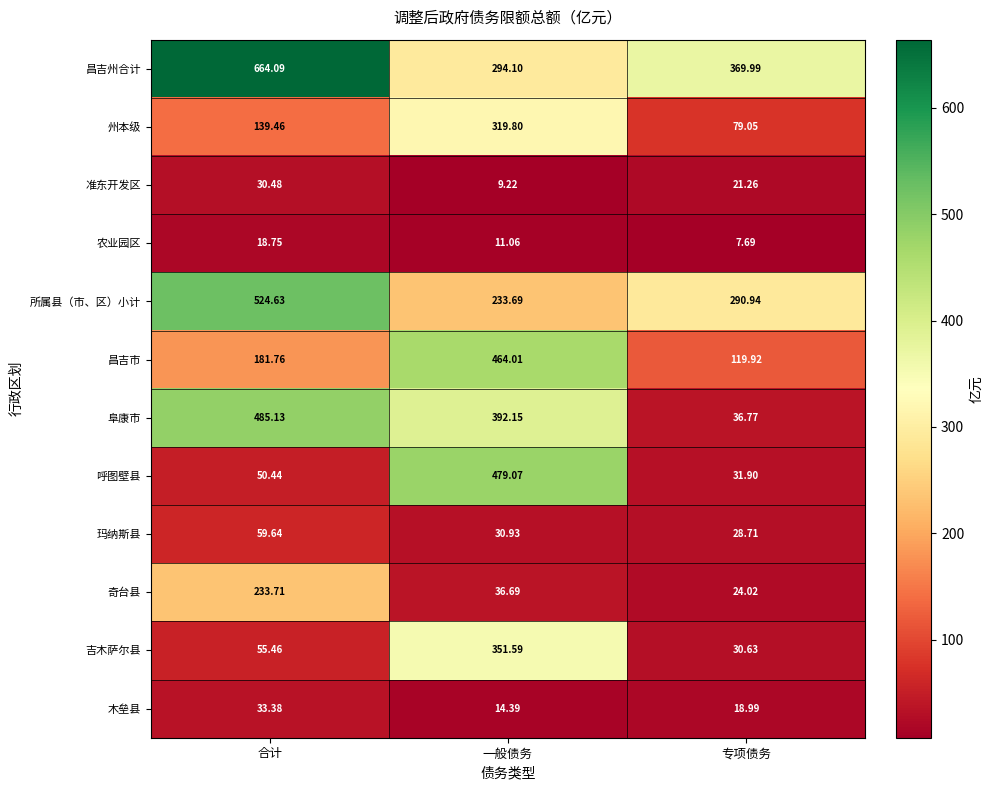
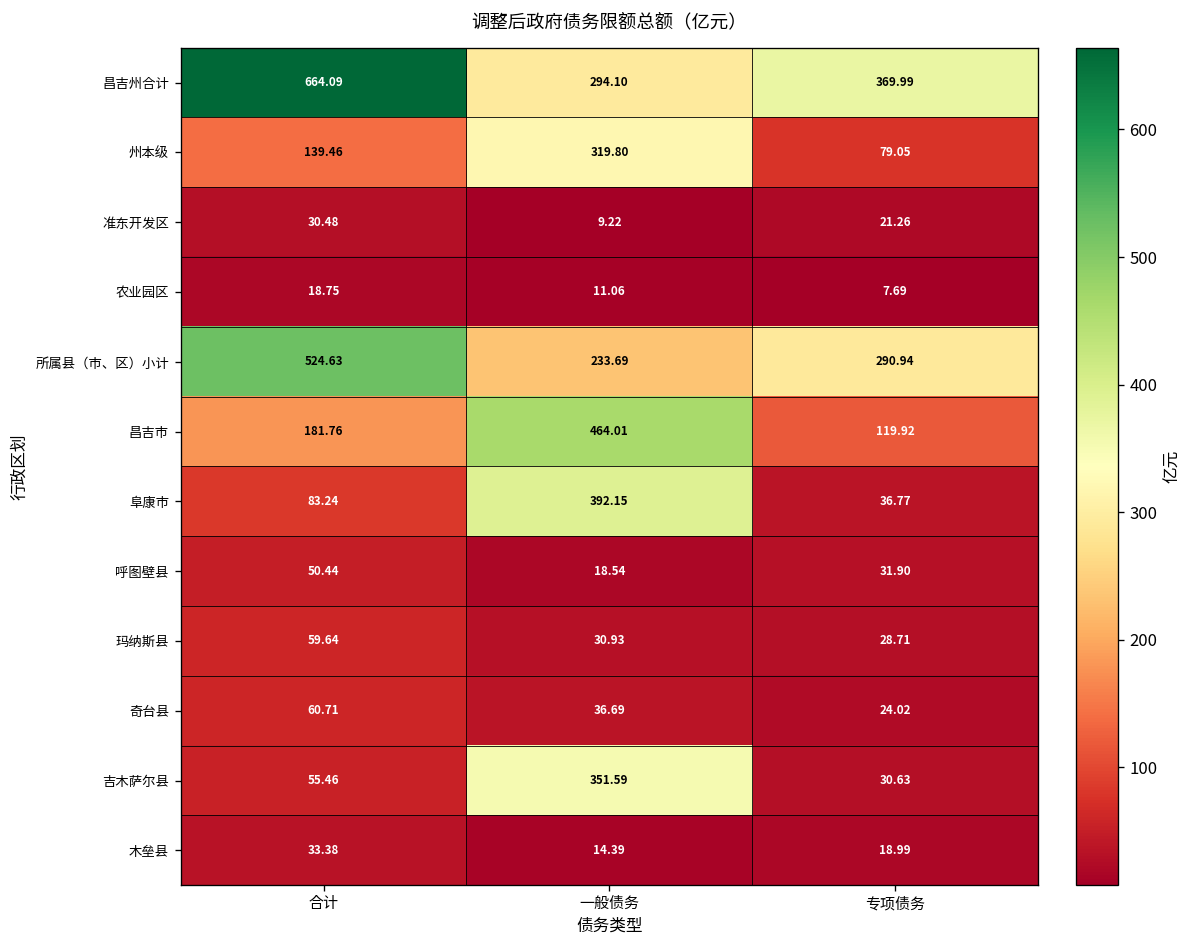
  {
    "昌吉州合计": {
      "合计": 664.09,
      "一般债务": 294.10,
      "专项债务": 369.99
    },
    "州本级": {
      "合计": 139.46,
      "一般债务": 319.80,
      "专项债务": 79.05
    },
    "准东开发区": {
      "合计": 30.48,
      "一般债务": 9.22,
      "专项债务": 21.26
    },
    "农业园区": {
      "合计": 18.75,
      "一般债务": 11.06,
      "专项债务": 7.69
    },
    "所属县（市、区）小计": {
      "合计": 524.63,
      "一般债务": 233.69,
      "专项债务": 290.94
    },
    "昌吉市": {
      "合计": 181.76,
      "一般债务": 464.01,
      "专项债务": 119.92
    },
    "阜康市": {
-     "合计": 485.13,
+     "合计": 83.24,
      "一般债务": 392.15,
      "专项债务": 36.77
    },
    "呼图壁县": {
      "合计": 50.44,
-     "一般债务": 479.07,
+     "一般债务": 18.54,
      "专项债务": 31.90
    },
    "玛纳斯县": {
      "合计": 59.64,
      "一般债务": 30.93,
      "专项债务": 28.71
    },
    "奇台县": {
-     "合计": 233.71,
+     "合计": 60.71,
      "一般债务": 36.69,
      "专项债务": 24.02
    },
    "吉木萨尔县": {
      "合计": 55.46,
      "一般债务": 351.59,
      "专项债务": 30.63
    },
    "木垒县": {
      "合计": 33.38,
      "一般债务": 14.39,
      "专项债务": 18.99
    }
  }
